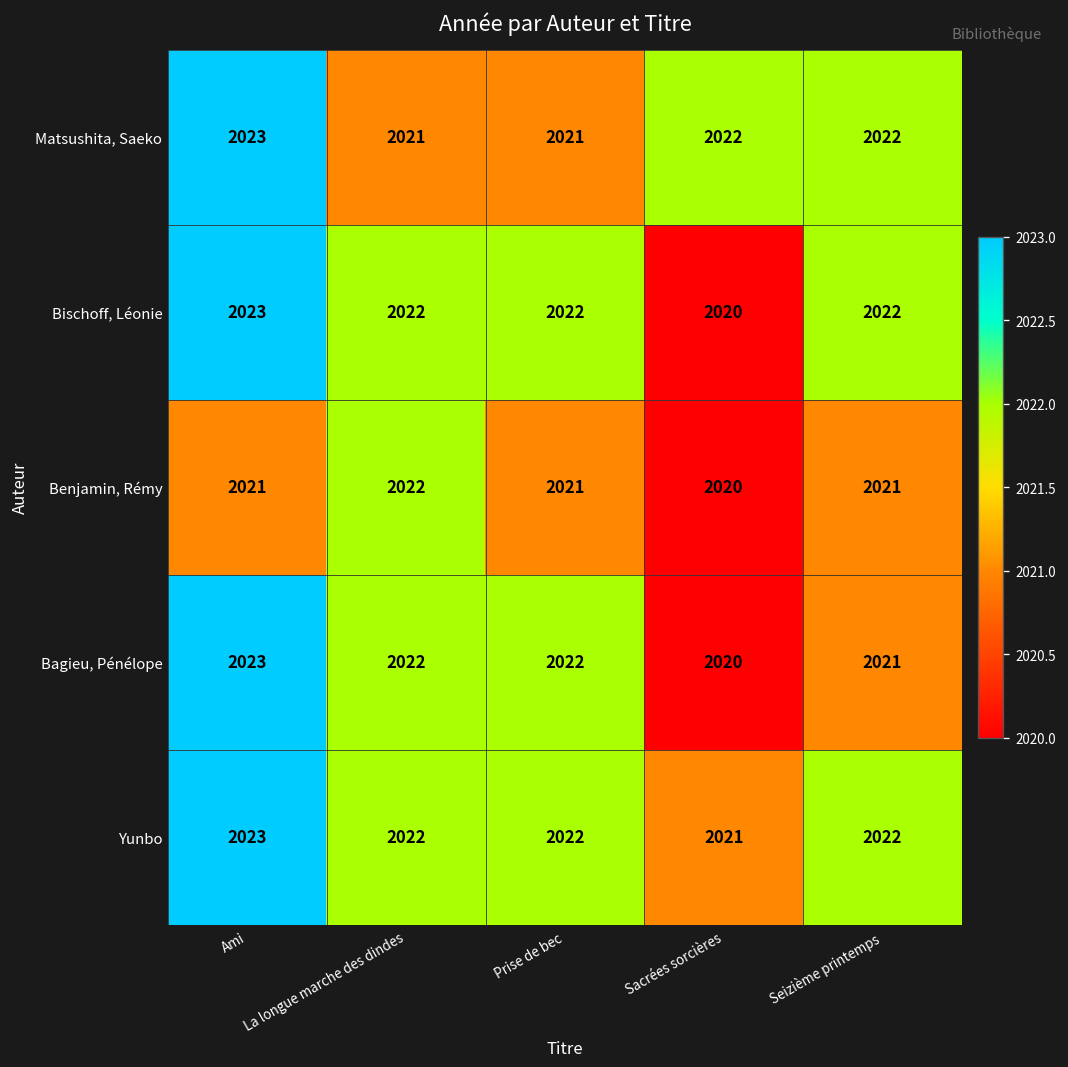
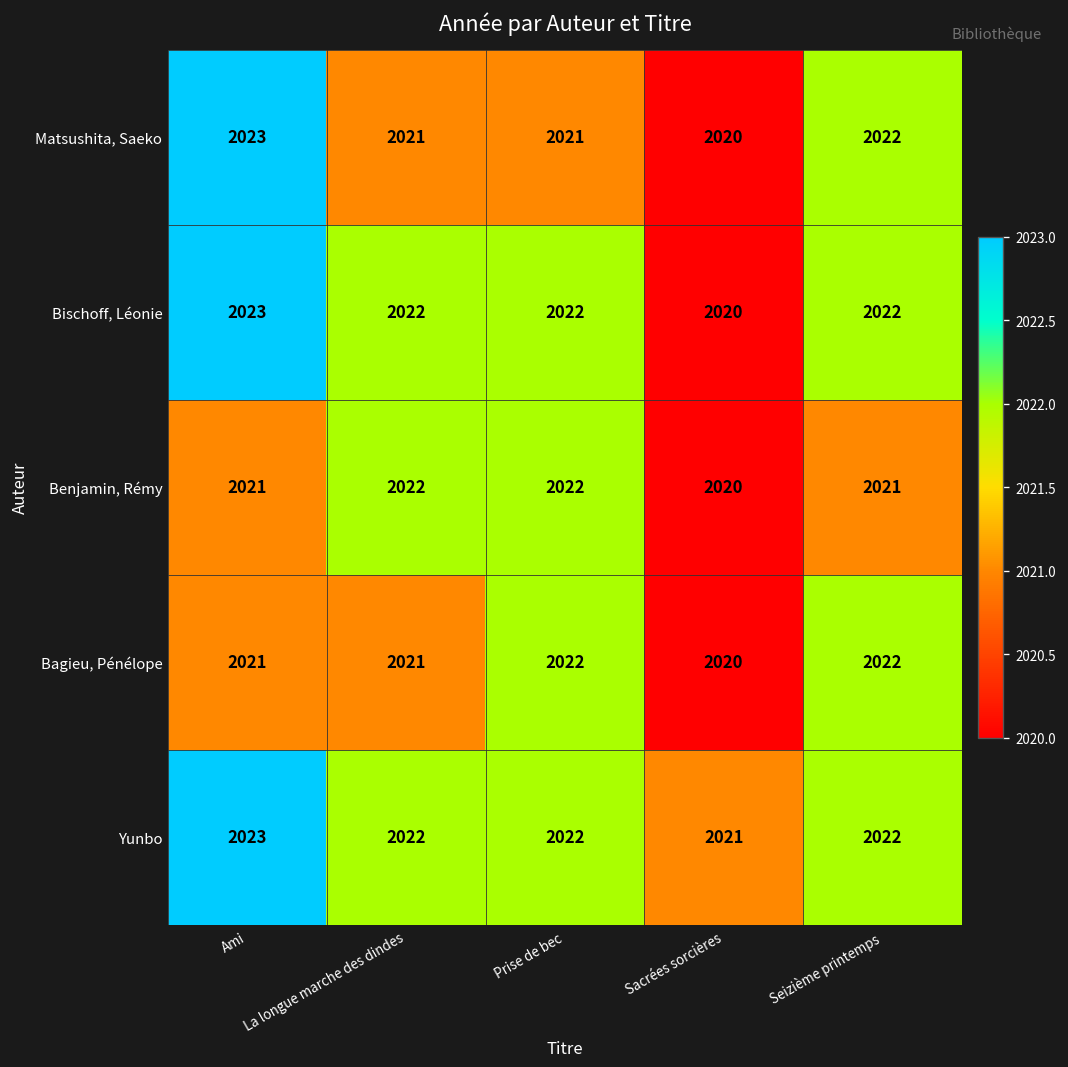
  {
    "Matsushita, Saeko": {
      "Ami": 2023,
      "La longue marche des dindes": 2021,
      "Prise de bec": 2021,
-     "Sacrées sorcières": 2022,
+     "Sacrées sorcières": 2020,
      "Seizième printemps": 2022
    },
    "Bischoff, Léonie": {
      "Ami": 2023,
      "La longue marche des dindes": 2022,
      "Prise de bec": 2022,
      "Sacrées sorcières": 2020,
      "Seizième printemps": 2022
    },
    "Benjamin, Rémy": {
      "Ami": 2021,
      "La longue marche des dindes": 2022,
-     "Prise de bec": 2021,
+     "Prise de bec": 2022,
      "Sacrées sorcières": 2020,
      "Seizième printemps": 2021
    },
    "Bagieu, Pénélope": {
-     "Ami": 2023,
-     "La longue marche des dindes": 2022,
+     "Ami": 2021,
+     "La longue marche des dindes": 2021,
      "Prise de bec": 2022,
      "Sacrées sorcières": 2020,
-     "Seizième printemps": 2021
+     "Seizième printemps": 2022
    },
    "Yunbo": {
      "Ami": 2023,
      "La longue marche des dindes": 2022,
      "Prise de bec": 2022,
      "Sacrées sorcières": 2021,
      "Seizième printemps": 2022
    }
  }
